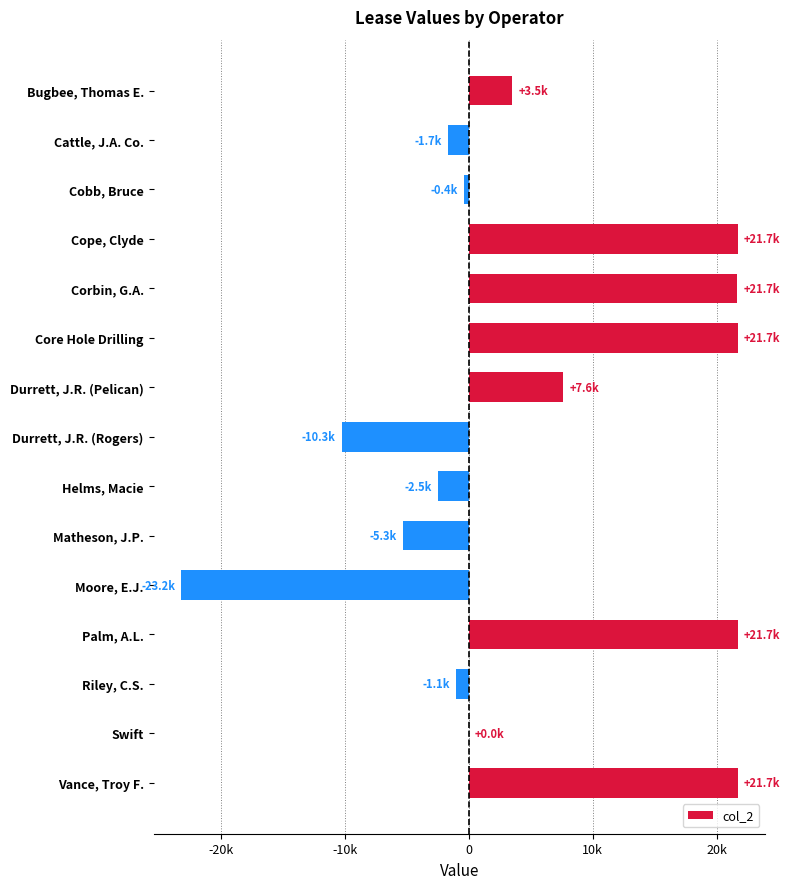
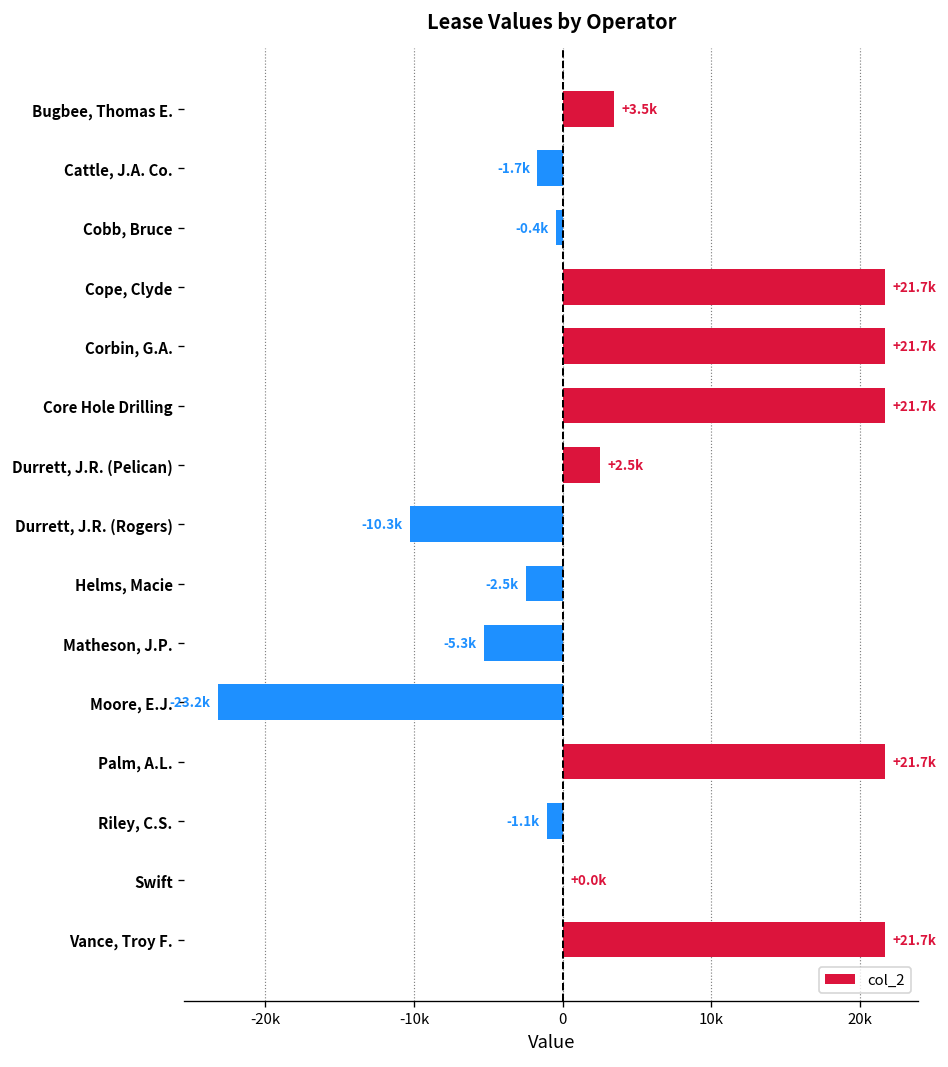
  {
    "Bugbee, Thomas E.": "+3.5k",
    "Cattle, J.A. Co.": "-1.7k",
    "Cobb, Bruce": "-0.4k",
    "Cope, Clyde": "+21.7k",
    "Corbin, G.A.": "+21.7k",
    "Core Hole Drilling": "+21.7k",
-   "Durrett, J.R. (Pelican)": "+7.6k",
+   "Durrett, J.R. (Pelican)": "+2.5k",
    "Durrett, J.R. (Rogers)": "-10.3k",
    "Helms, Macie": "-2.5k",
    "Matheson, J.P.": "-5.3k",
    "Moore, E.J.": "-23.2k",
    "Palm, A.L.": "+21.7k",
    "Riley, C.S.": "-1.1k",
    "Swift": "+0.0k",
    "Vance, Troy F.": "+21.7k"
  }
